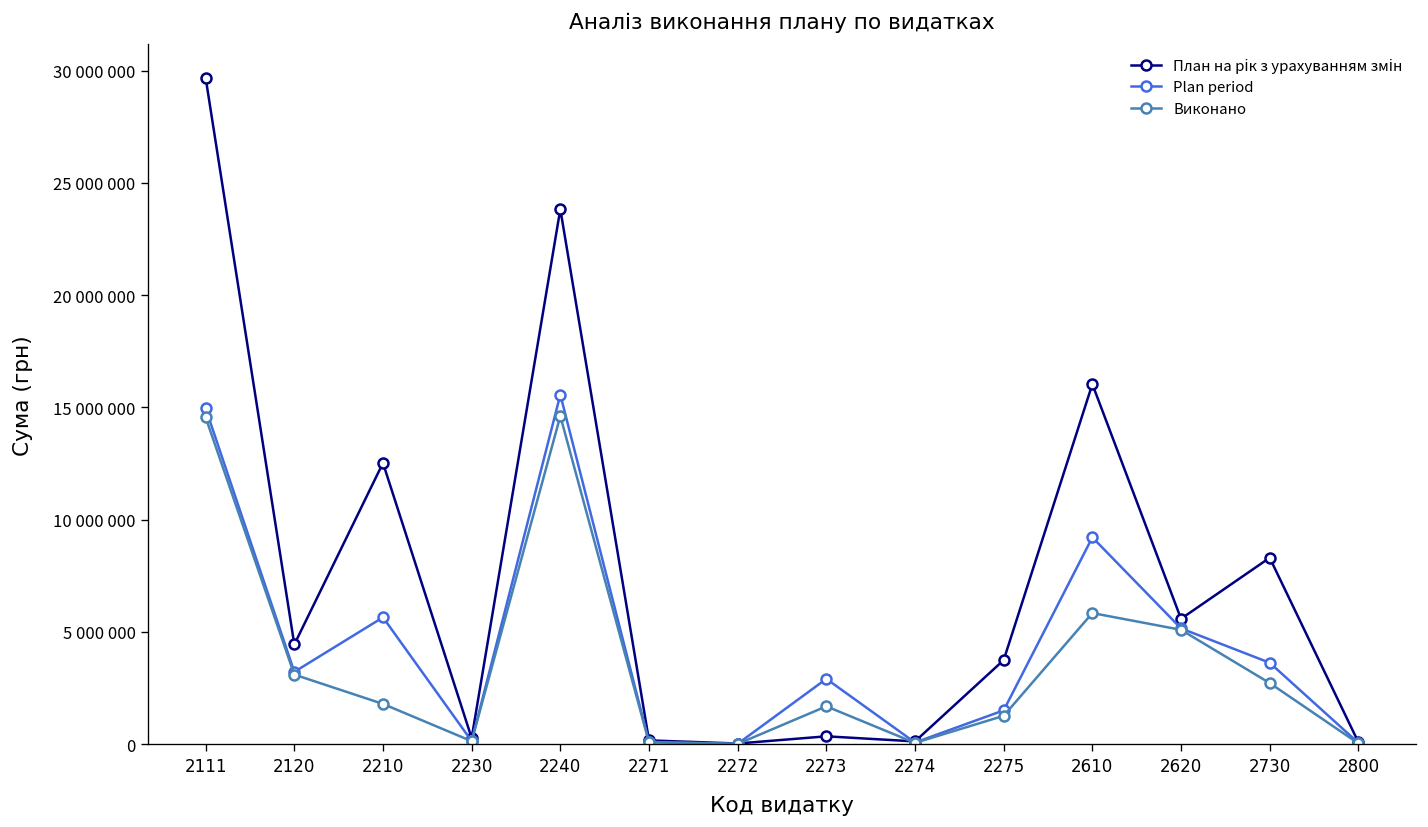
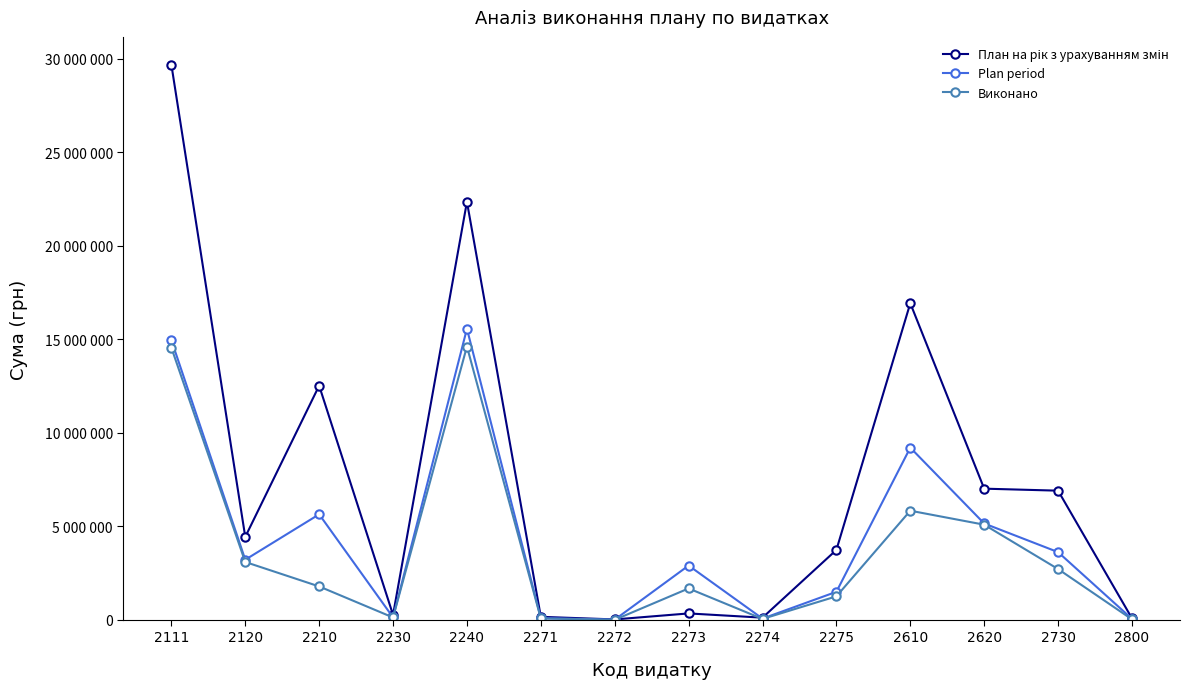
  {
    "План на рік з урахуванням змін": {
      "2111": 29700000,
      "2120": 4400000,
      "2210": 12500000,
-     "2240": 23800000,
+     "2240": 22300000,
      "2273": 300000,
      "2275": 3700000,
-     "2610": 16000000,
-     "2620": 5600000,
-     "2730": 8300000
+     "2610": 16900000,
+     "2620": 7000000,
+     "2730": 6900000
    }
  }
